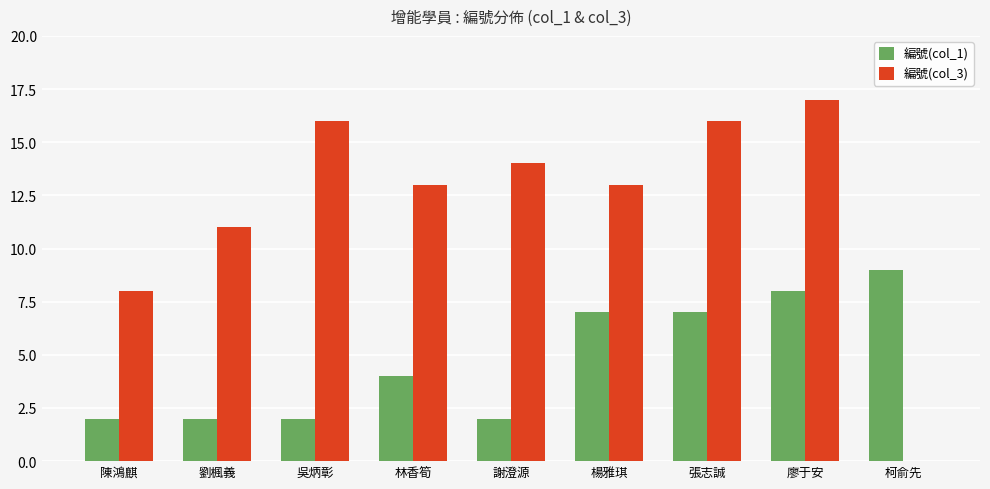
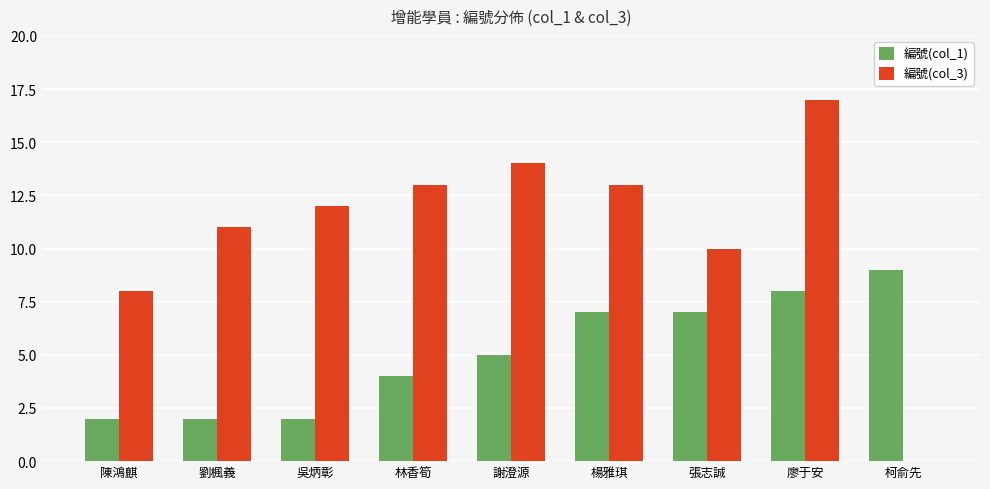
  {
    "編號(col_1)": {
      "陳鴻麒": 2,
      "劉楓義": 2,
      "吳炳彰": 2,
      "林香筍": 4,
-     "謝澄源": 2,
+     "謝澄源": 5,
      "楊雅琪": 7,
      "張志誠": 7,
      "廖于安": 8,
      "柯俞先": 9
    },
    "編號(col_3)": {
      "陳鴻麒": 8,
      "劉楓義": 11,
-     "吳炳彰": 16,
+     "吳炳彰": 12,
      "林香筍": 13,
      "謝澄源": 14,
      "楊雅琪": 13,
-     "張志誠": 16,
+     "張志誠": 10,
      "廖于安": 17,
      "柯俞先": 0
    }
  }
